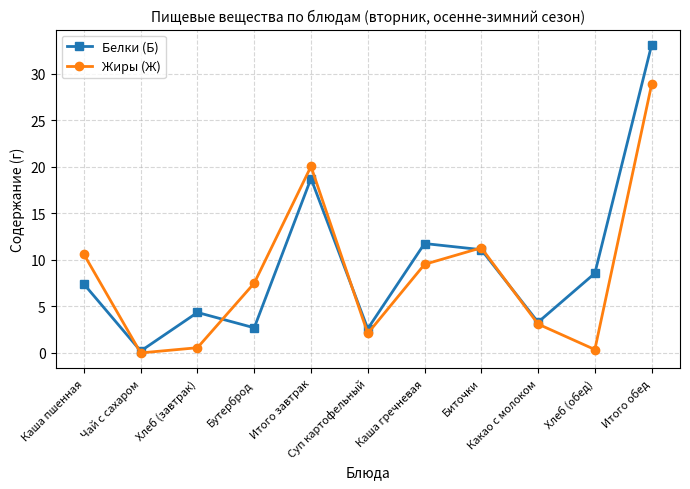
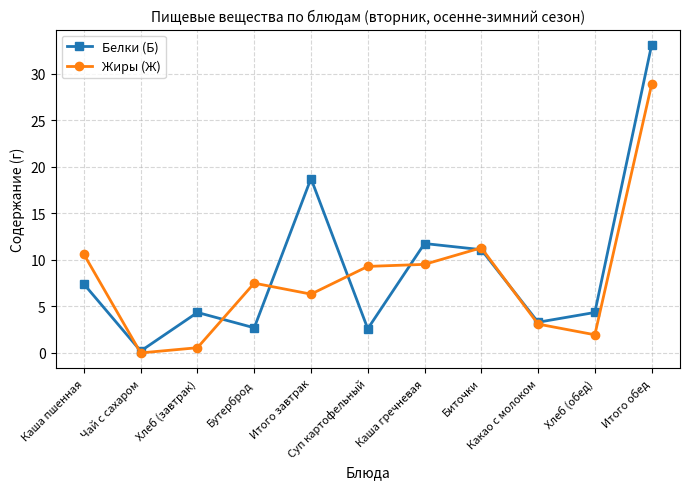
  {
    "Белки (Б)": {
      "Каша пшенная": 7,
      "Хлеб (завтрак)": 4,
      "Бутерброд": 3,
      "Итого завтрак": 19,
      "Суп картофельный": 3,
      "Каша гречневая": 12,
-     "Хлеб (обед)": 9,
+     "Хлеб (обед)": 4,
      "Итого обед": 33
    },
    "Жиры (Ж)": {
      "Каша пшенная": 11,
      "Хлеб (завтрак)": 1,
      "Бутерброд": 8,
-     "Итого завтрак": 20,
-     "Суп картофельный": 2,
+     "Итого завтрак": 6,
+     "Суп картофельный": 9,
      "Каша гречневая": 10,
-     "Хлеб (обед)": 0,
+     "Хлеб (обед)": 2,
      "Итого обед": 29
    }
  }
